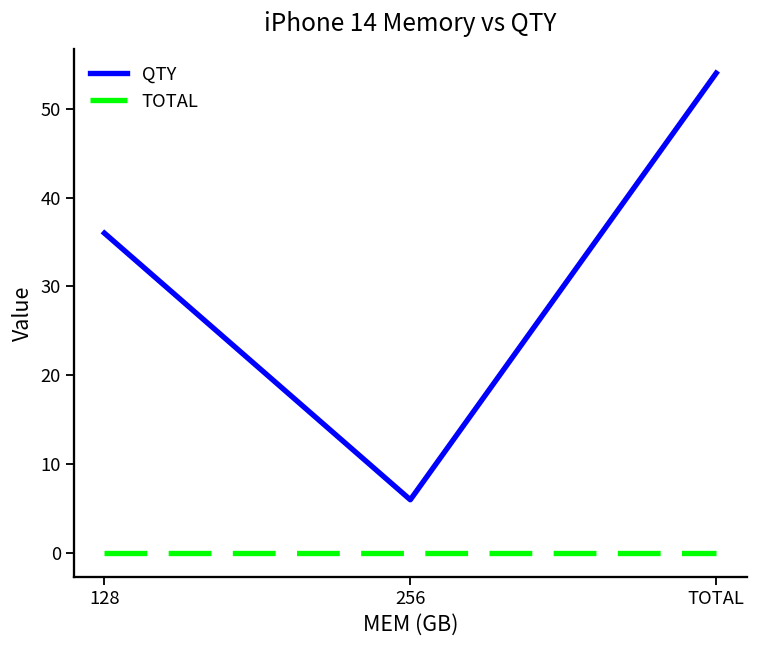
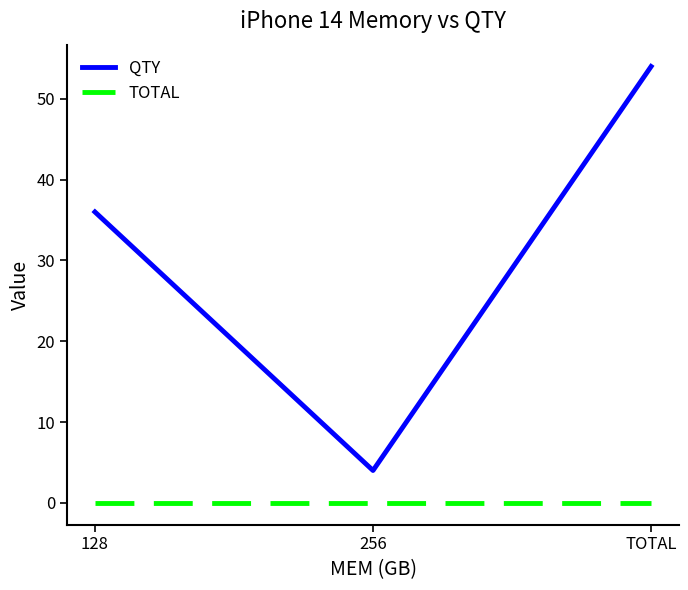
  {
    "QTY": {
      "128": 36,
-     "256": 6,
+     "256": 4,
      "TOTAL": 54
    },
    "TOTAL": {
      "128": 0,
      "256": 0,
      "TOTAL": 0
    }
  }
